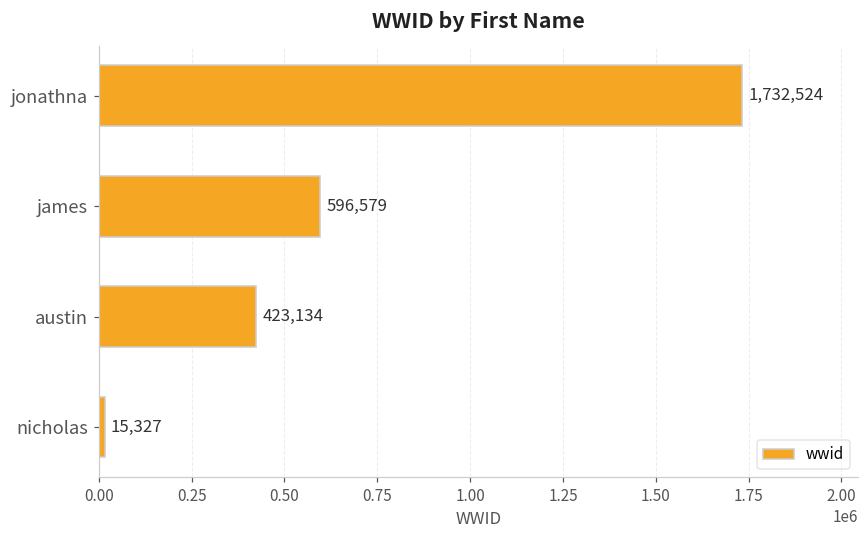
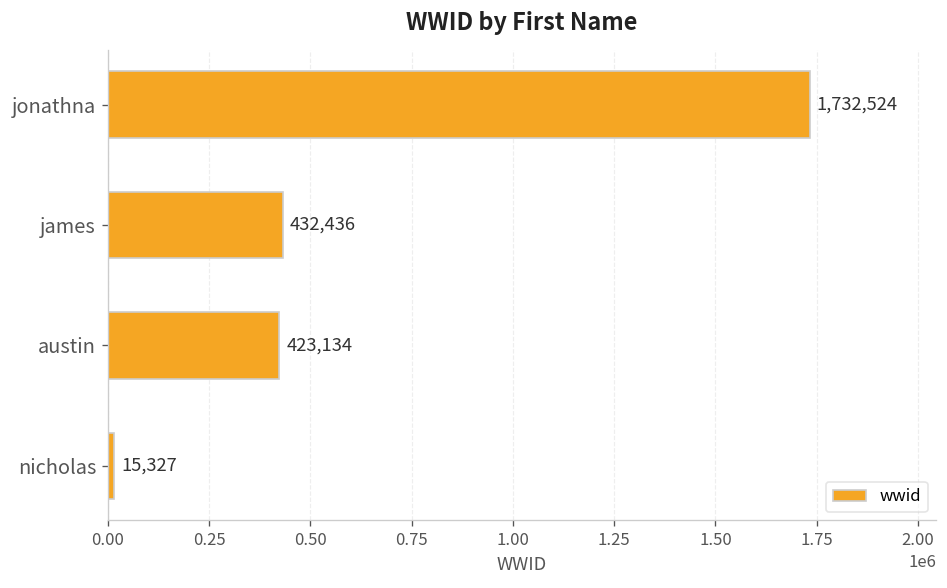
  {
    "jonathna": "1,732,524",
-   "james": "596,579",
+   "james": "432,436",
    "austin": "423,134",
    "nicholas": "15,327"
  }
